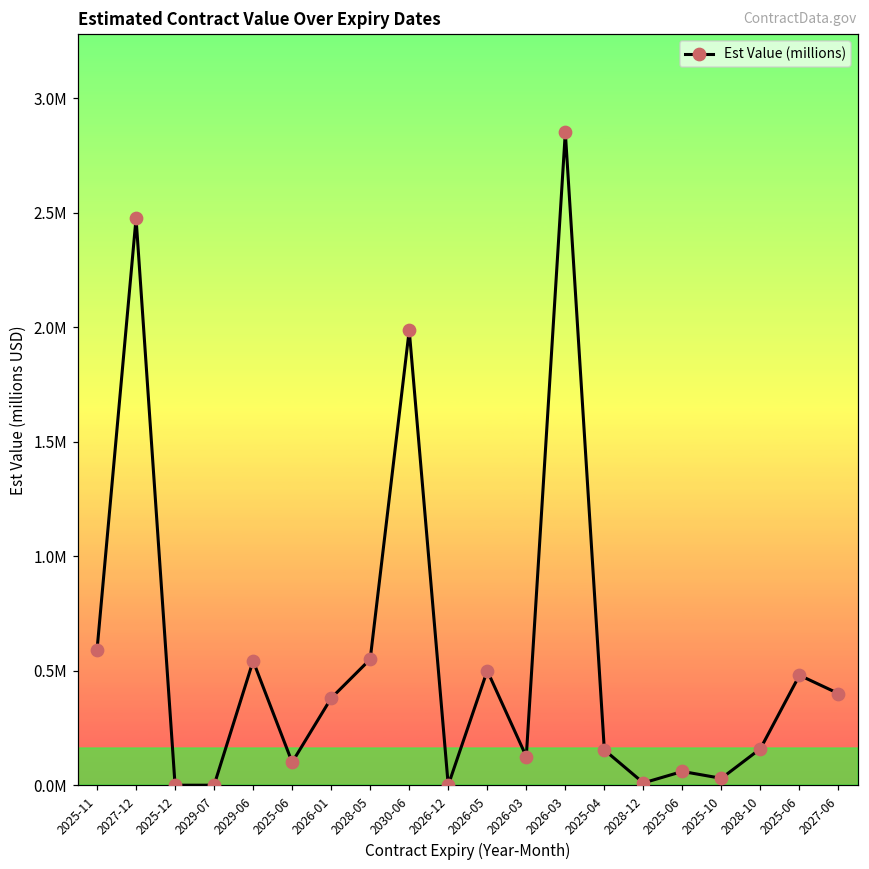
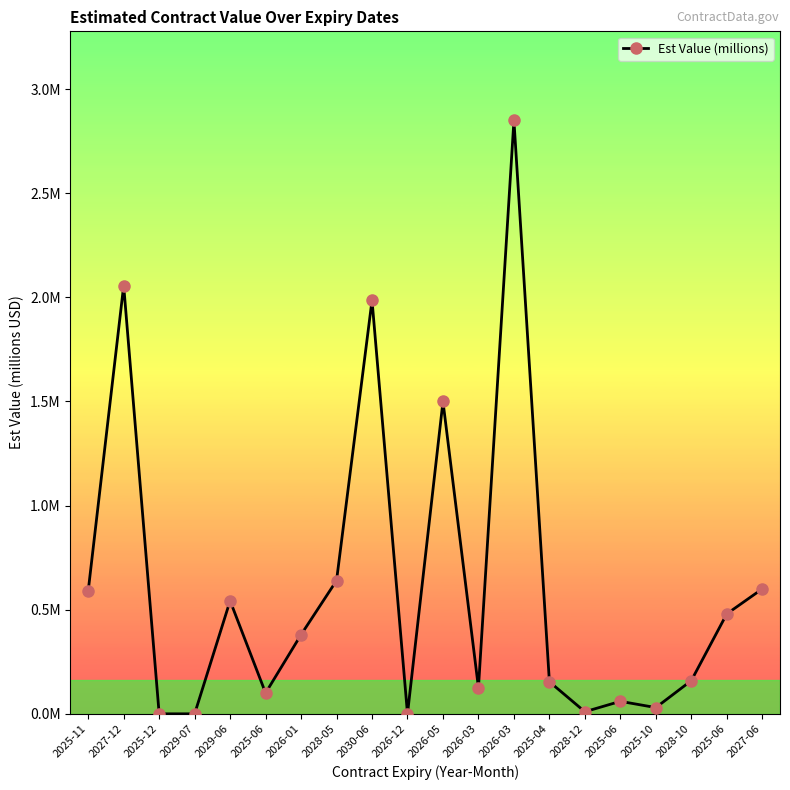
  {
    "2025-11": 590000,
-   "2027-12": 2470000,
+   "2027-12": 2060000,
    "2029-06": 540000,
    "2026-01": 380000,
-   "2028-05": 550000,
+   "2028-05": 640000,
    "2030-06": 1990000,
-   "2026-05": 500000,
-   "2027-06": 400000
+   "2026-05": 1500000,
+   "2027-06": 600000
  }
